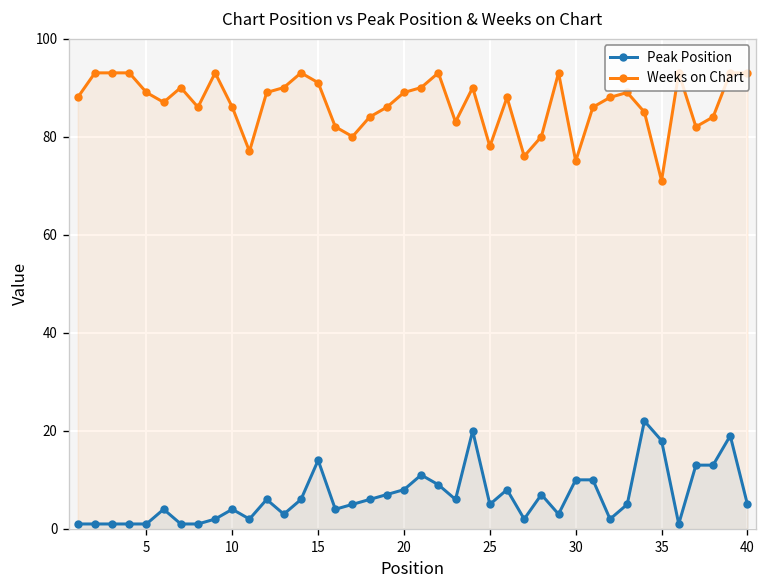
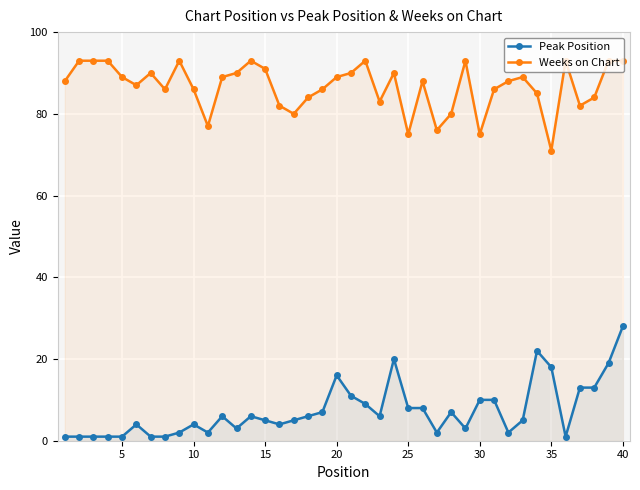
  {
    "Peak Position": {
      "5": 1,
      "10": 4,
-     "15": 14,
-     "20": 8,
-     "25": 5,
+     "15": 5,
+     "20": 16,
+     "25": 8,
      "30": 10,
      "35": 18,
-     "40": 5
+     "40": 28
    },
    "Weeks on Chart": {
      "5": 89,
      "10": 86,
      "15": 91,
      "20": 89,
-     "25": 78,
+     "25": 75,
      "30": 75,
      "35": 71
    }
  }
